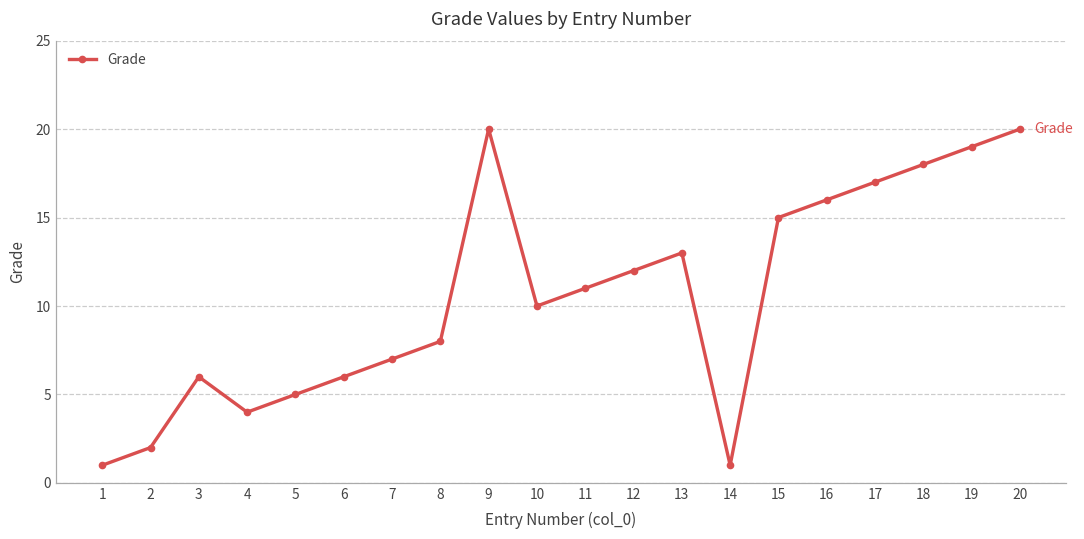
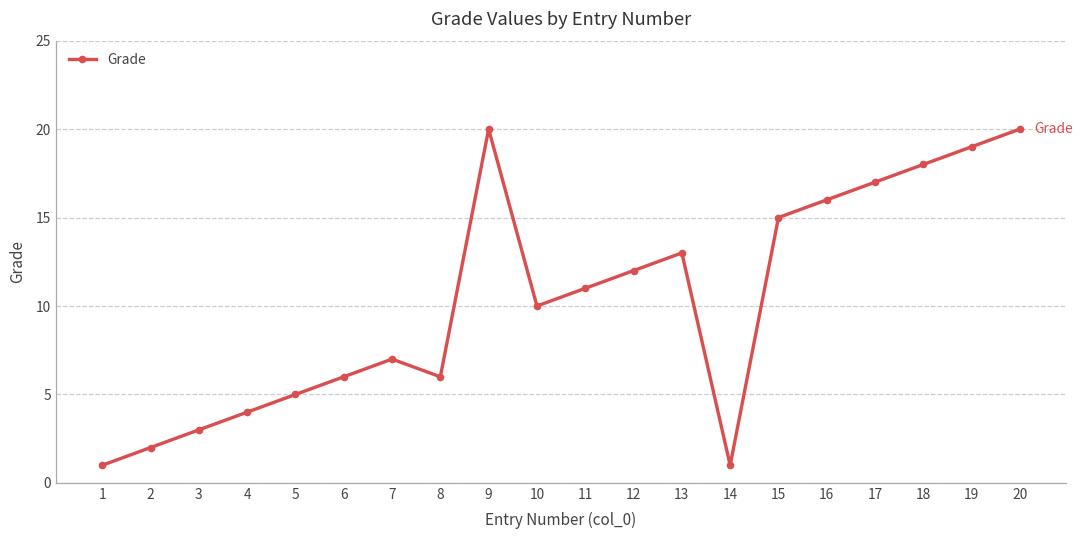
  {
    "1": 1,
    "2": 2,
-   "3": 6,
+   "3": 3,
    "4": 4,
    "5": 5,
    "6": 6,
    "7": 7,
-   "8": 8,
+   "8": 6,
    "9": 20,
    "10": 10,
    "11": 11,
    "12": 12,
    "13": 13,
    "14": 1,
    "15": 15,
    "16": 16,
    "17": 17,
    "18": 18,
    "19": 19,
    "20": 20
  }
